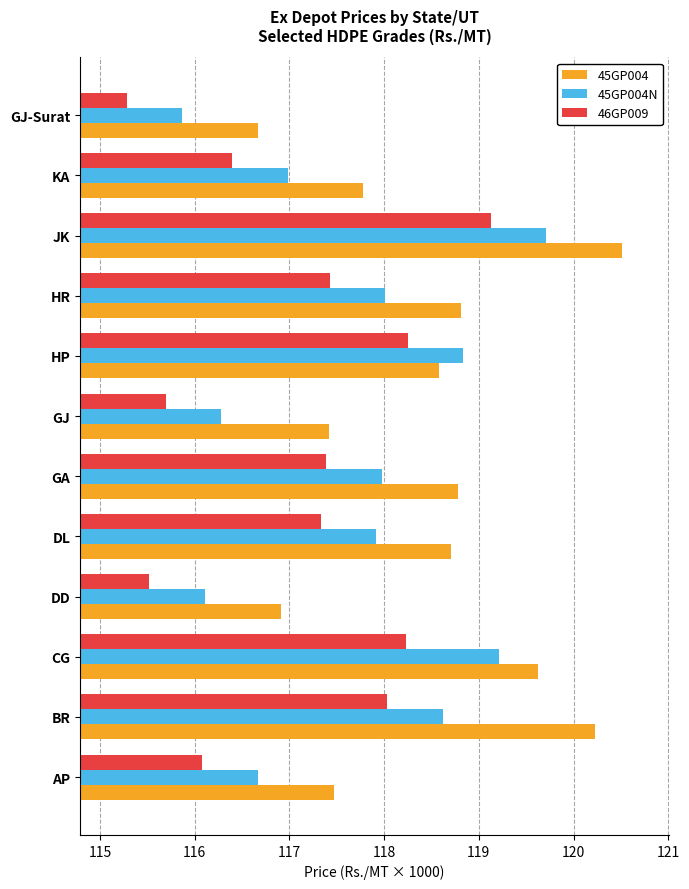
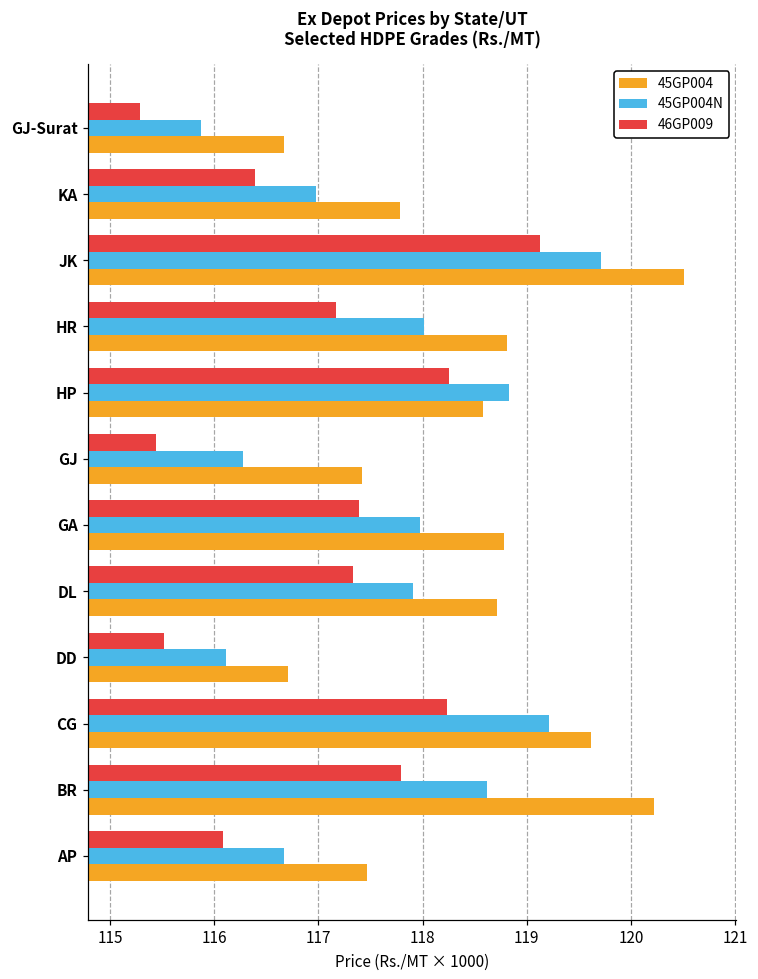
  {
    "45GP004": {
      "GJ-Surat": 116.7,
      "KA": 117.8,
      "JK": 120.5,
      "HR": 118.8,
      "HP": 118.6,
      "GJ": 117.4,
      "GA": 118.8,
      "DL": 118.7,
-     "DD": 116.9,
+     "DD": 116.7,
      "CG": 119.6,
      "BR": 120.2,
      "AP": 117.5
    },
    "45GP004N": {
      "GJ-Surat": 115.9,
      "KA": 117.0,
      "JK": 119.7,
      "HR": 118.0,
      "HP": 118.8,
      "GJ": 116.3,
      "GA": 118.0,
      "DL": 117.9,
      "DD": 116.1,
      "CG": 119.2,
      "BR": 118.6,
      "AP": 116.7
    },
    "46GP009": {
      "GJ-Surat": 115.3,
      "KA": 116.4,
      "JK": 119.1,
-     "HR": 117.4,
+     "HR": 117.2,
      "HP": 118.3,
-     "GJ": 115.7,
+     "GJ": 115.4,
      "GA": 117.4,
      "DL": 117.3,
      "DD": 115.5,
      "CG": 118.2,
-     "BR": 118.0,
+     "BR": 117.8,
      "AP": 116.1
    }
  }
